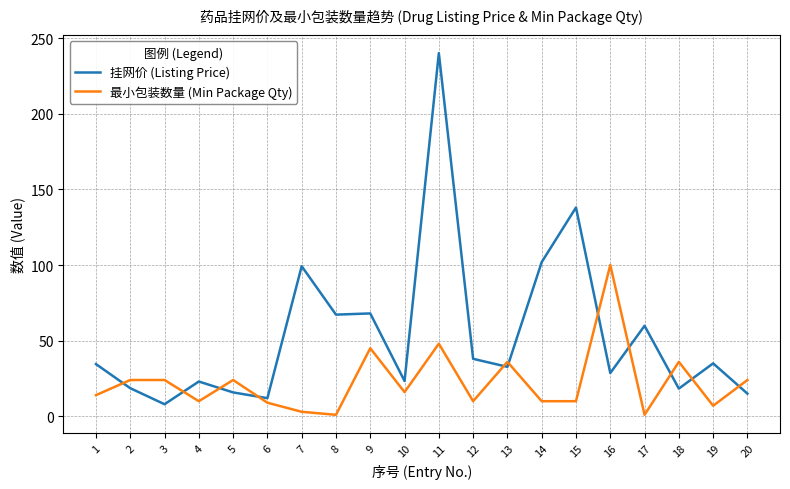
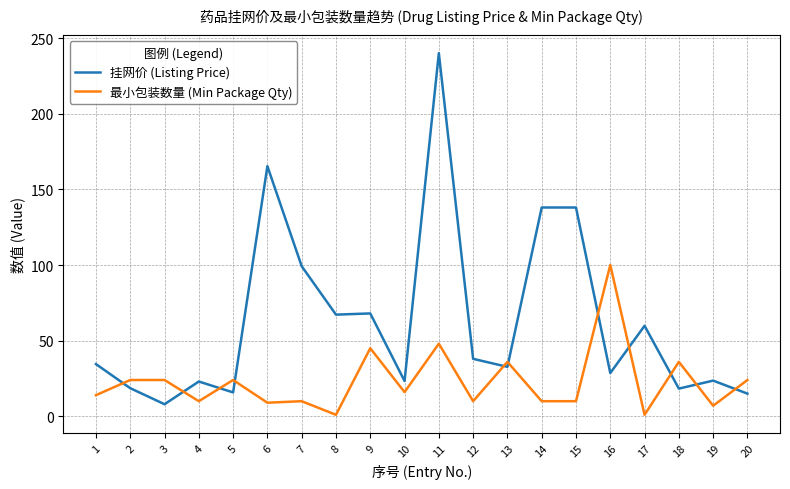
  {
    "挂网价 (Listing Price)": {
      "1": 35,
      "2": 19,
      "3": 8,
      "4": 23,
      "5": 16,
-     "6": 12,
+     "6": 165,
      "7": 99,
      "8": 67,
      "9": 68,
      "10": 23,
      "11": 240,
      "12": 38,
      "13": 33,
-     "14": 102,
+     "14": 138,
      "15": 138,
      "16": 29,
      "17": 60,
      "18": 18,
-     "19": 35,
+     "19": 24,
      "20": 15
    },
    "最小包装数量 (Min Package Qty)": {
      "1": 14,
      "2": 24,
      "3": 24,
      "4": 10,
      "5": 24,
      "6": 9,
-     "7": 3,
+     "7": 10,
      "8": 1,
      "9": 45,
      "10": 16,
      "11": 48,
      "12": 10,
      "13": 36,
      "14": 10,
      "15": 10,
      "16": 100,
      "17": 1,
      "18": 36,
      "19": 7,
      "20": 24
    }
  }
